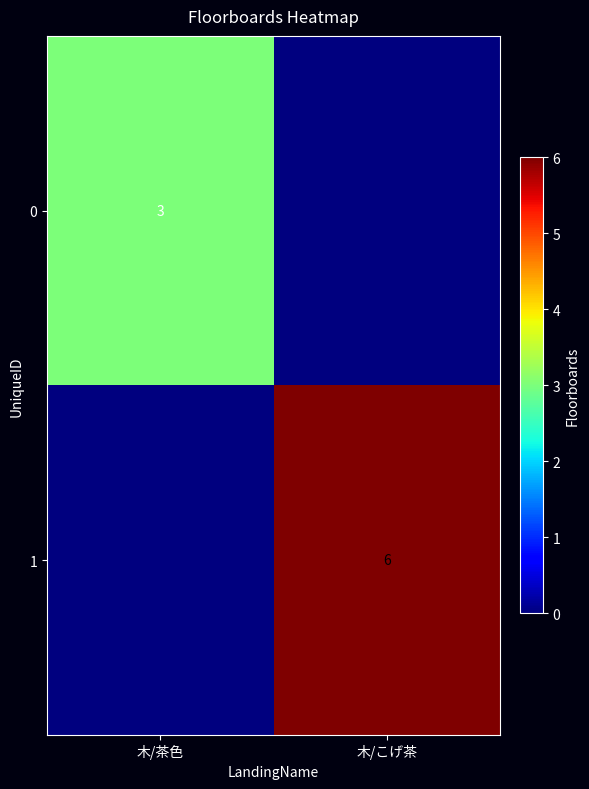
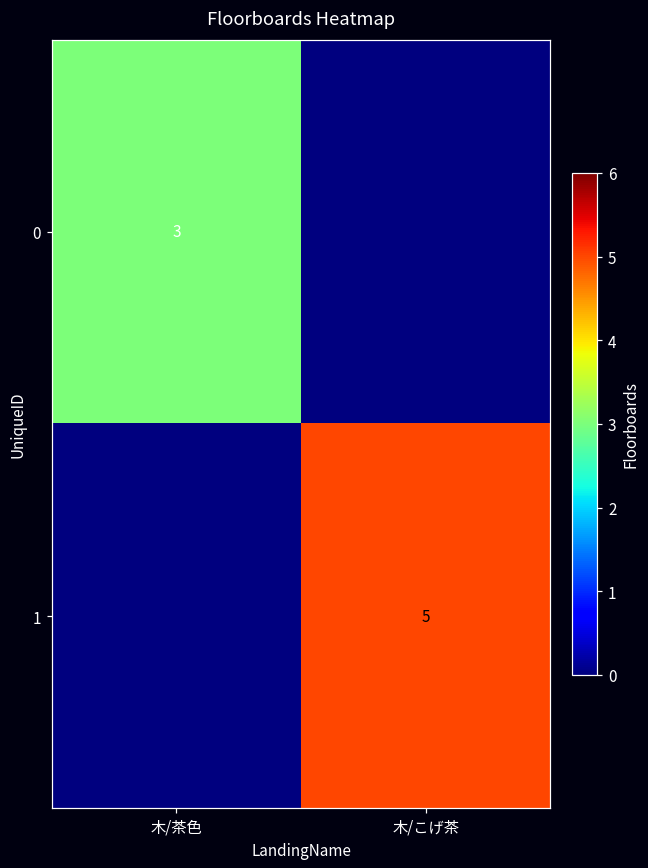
  {
    "0": {
      "木/茶色": 3
    },
    "1": {
-     "木/こげ茶": 6
+     "木/こげ茶": 5
    }
  }
